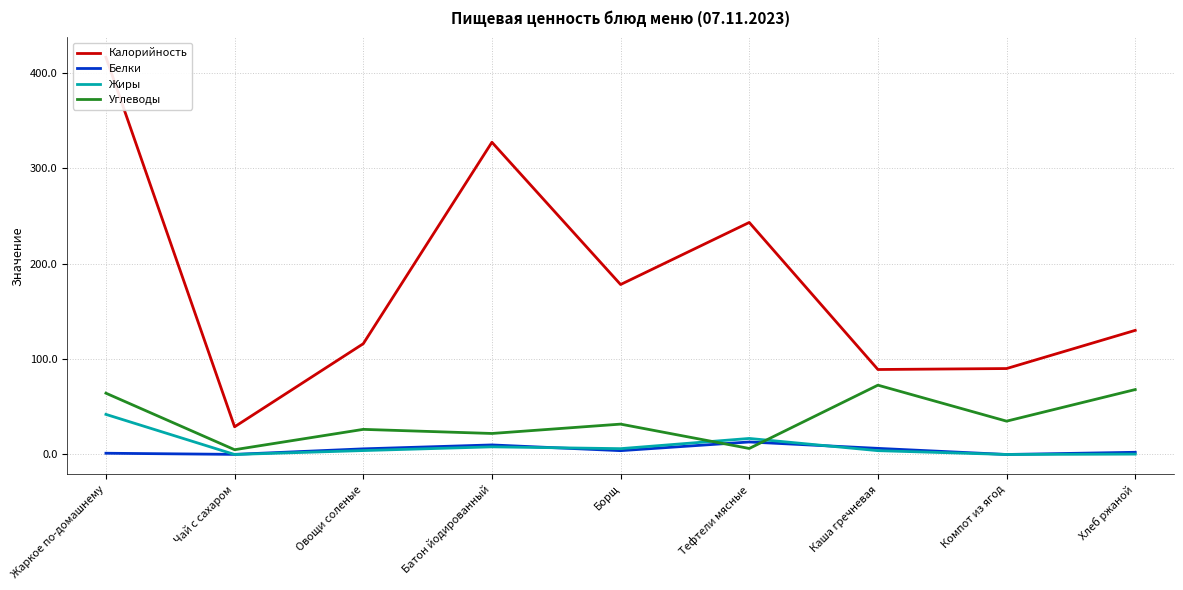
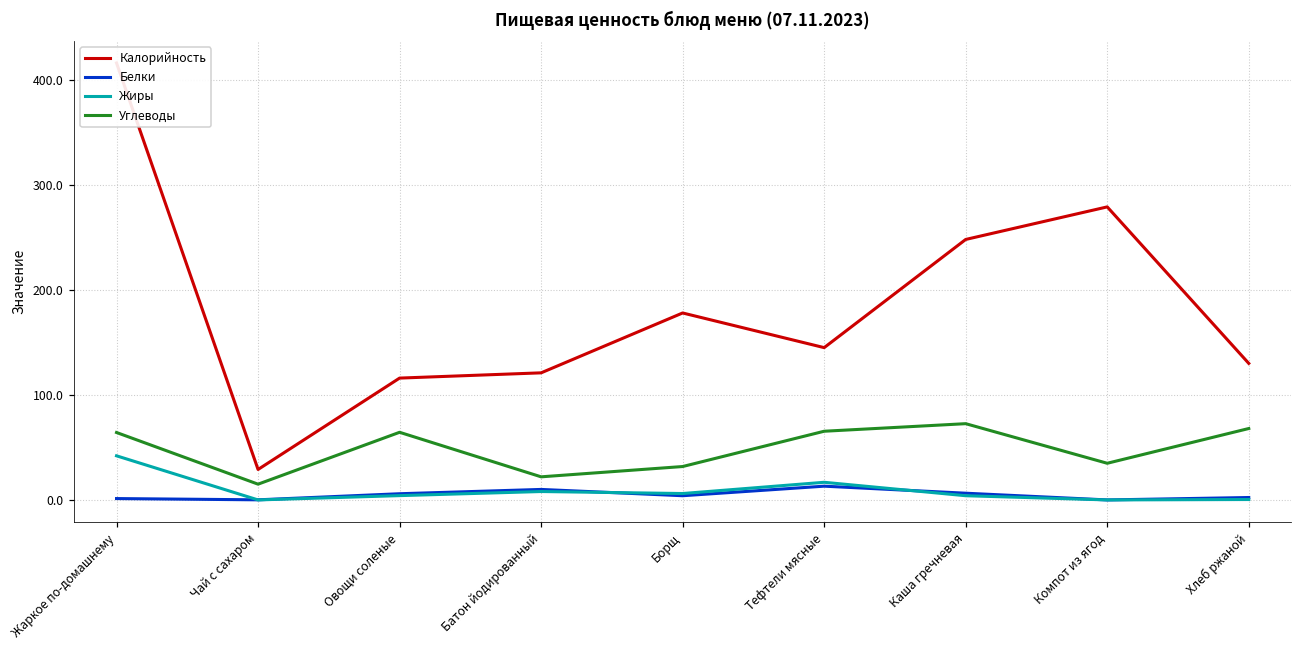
  {
    "Калорийность": {
      "Чай с сахаром": 30,
      "Овощи соленые": 120,
-     "Батон йодированный": 330,
+     "Батон йодированный": 120,
      "Борщ": 180,
-     "Тефтели мясные": 240,
-     "Каша гречневая": 90,
-     "Компот из ягод": 90,
+     "Тефтели мясные": 150,
+     "Каша гречневая": 250,
+     "Компот из ягод": 280,
      "Хлеб ржаной": 130
    },
    "Белки": {
      "Жаркое по-домашнему": 0,
      "Тефтели мясные": 10
    },
    "Жиры": {
      "Жаркое по-домашнему": 40,
      "Тефтели мясные": 20
    },
    "Углеводы": {
      "Жаркое по-домашнему": 60,
-     "Чай с сахаром": 10,
-     "Овощи соленые": 30,
+     "Чай с сахаром": 20,
+     "Овощи соленые": 60,
      "Батон йодированный": 20,
      "Борщ": 30,
-     "Тефтели мясные": 10,
+     "Тефтели мясные": 70,
      "Каша гречневая": 70,
      "Компот из ягод": 30,
      "Хлеб ржаной": 70
    }
  }
